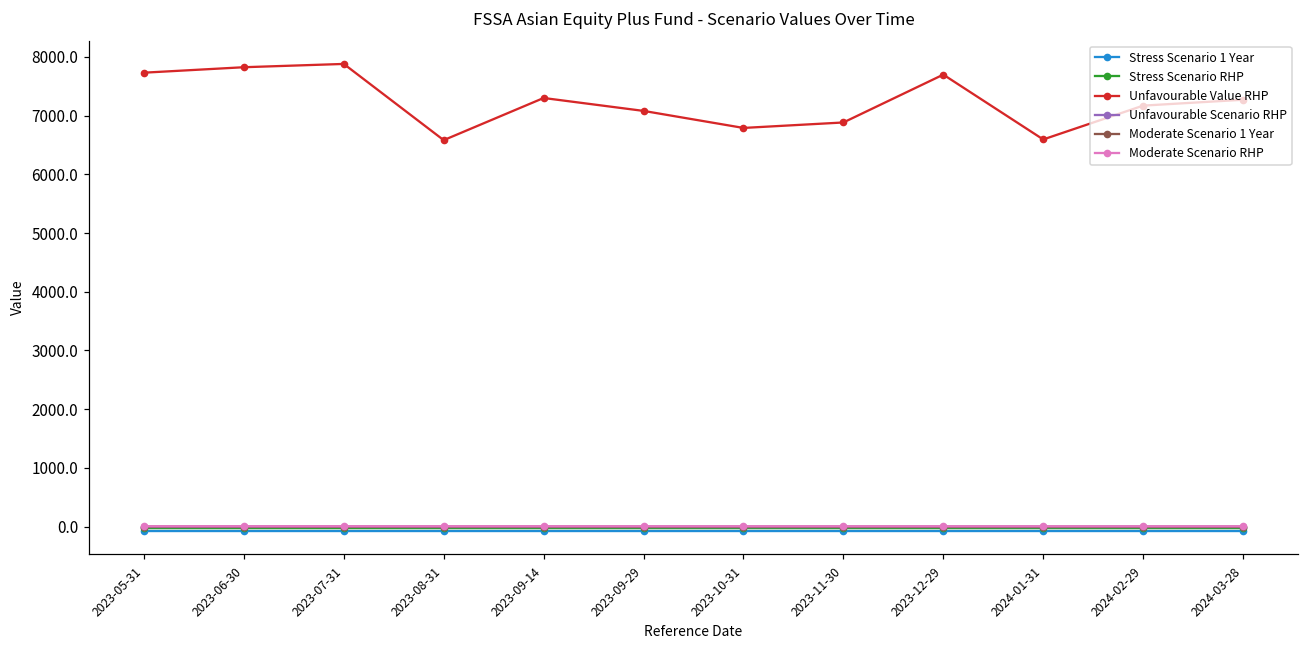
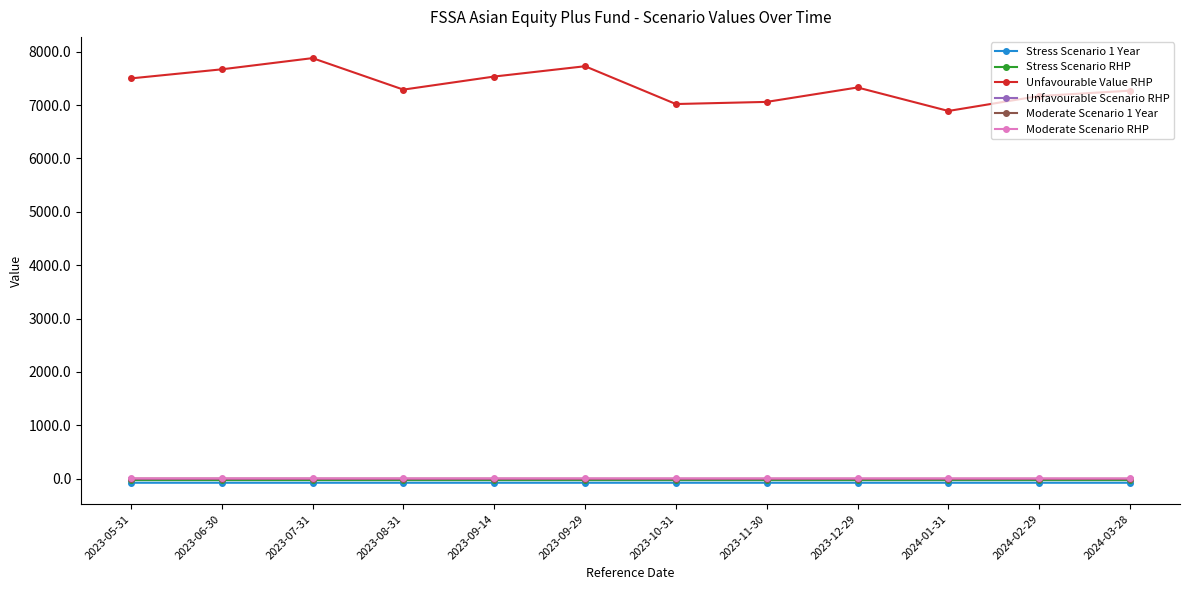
  {
    "Stress Scenario 1 Year": {
      "2023-05-31": -100,
      "2023-06-30": -100,
      "2023-07-31": -100,
      "2023-08-31": -100,
      "2023-09-14": -100,
      "2023-09-29": -100,
      "2023-10-31": -100,
      "2023-11-30": -100,
      "2023-12-29": -100,
      "2024-01-31": -100,
      "2024-02-29": -100,
      "2024-03-28": -100
    },
    "Unfavourable Value RHP": {
-     "2023-05-31": 7700,
-     "2023-06-30": 7800,
+     "2023-05-31": 7500,
+     "2023-06-30": 7700,
      "2023-07-31": 7900,
-     "2023-08-31": 6600,
-     "2023-09-14": 7300,
-     "2023-09-29": 7100,
-     "2023-10-31": 6800,
-     "2023-11-30": 6900,
-     "2023-12-29": 7700,
-     "2024-01-31": 6600
+     "2023-08-31": 7300,
+     "2023-09-14": 7500,
+     "2023-09-29": 7700,
+     "2023-10-31": 7000,
+     "2023-11-30": 7100,
+     "2023-12-29": 7300,
+     "2024-01-31": 6900
    }
  }
